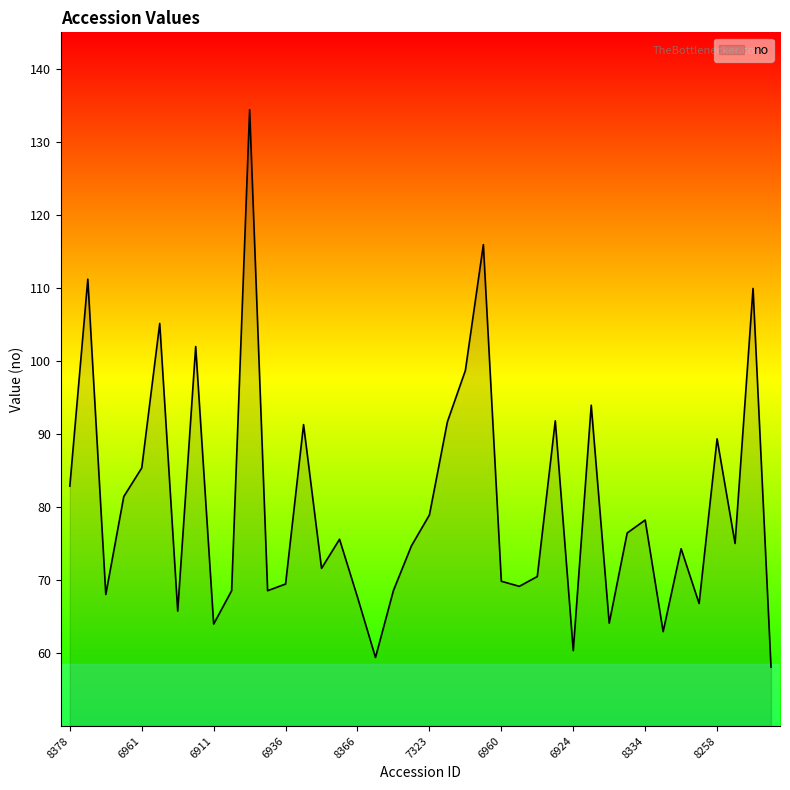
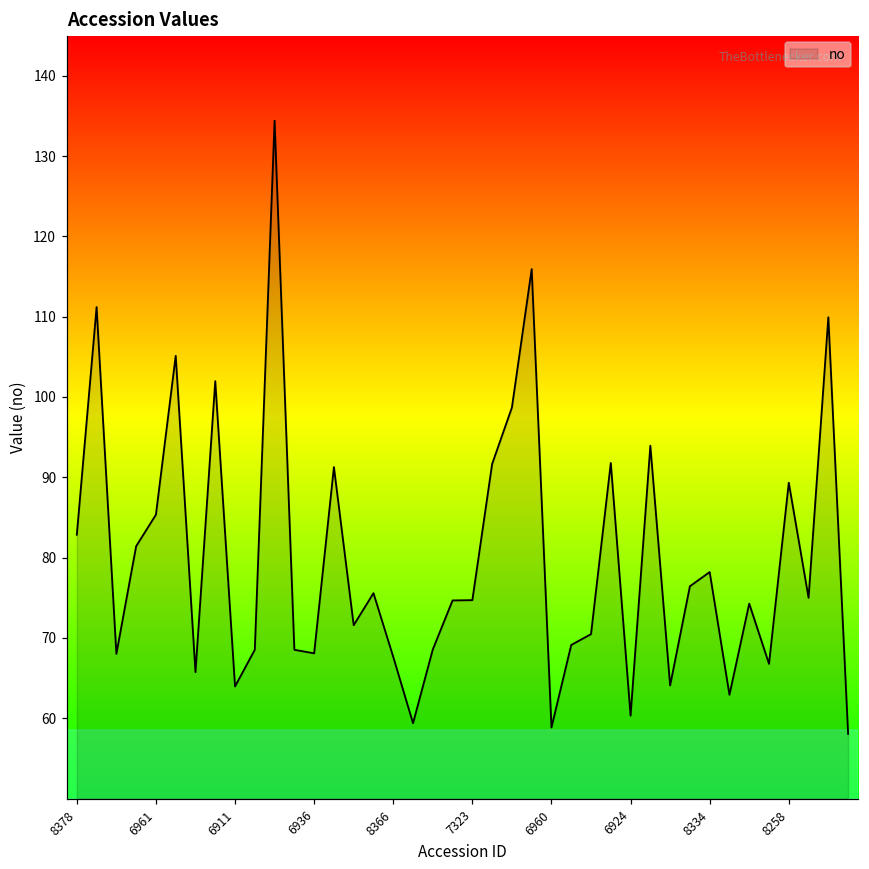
  {
    "8378": 83,
    "6961": 85,
    "6911": 64,
-   "6936": 69,
+   "6936": 68,
    "8366": 68,
-   "7323": 79,
-   "6960": 70,
+   "7323": 75,
+   "6960": 59,
    "6924": 60,
    "8334": 78,
    "8258": 89
  }
